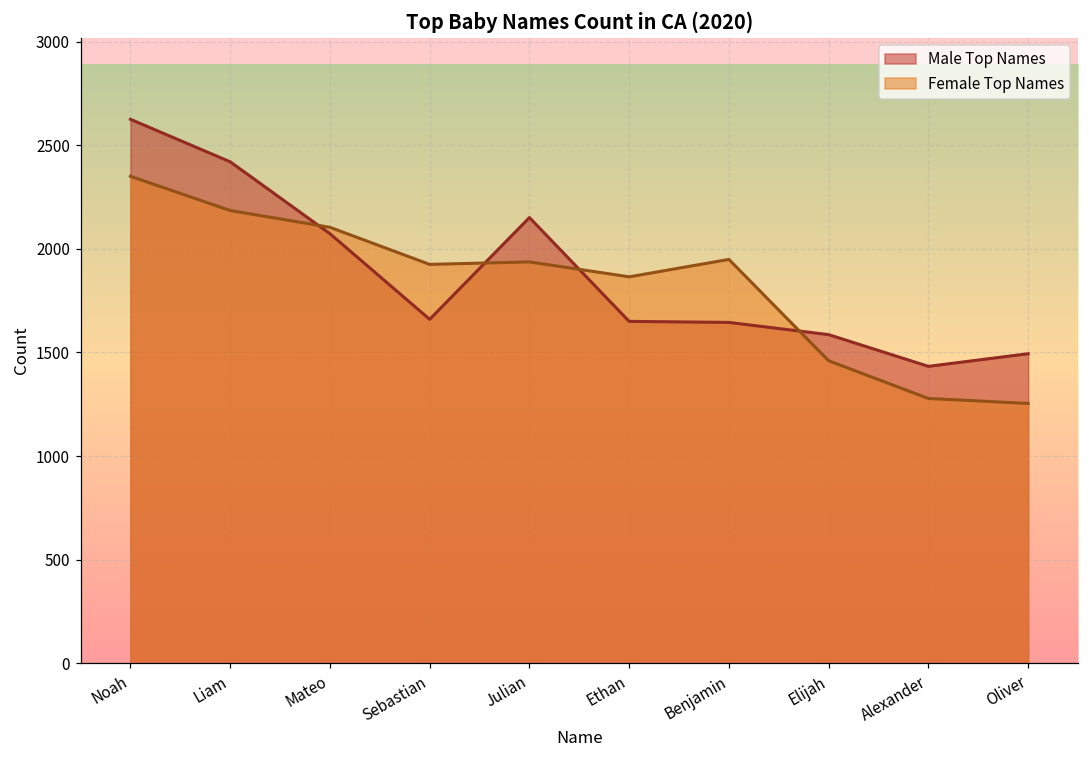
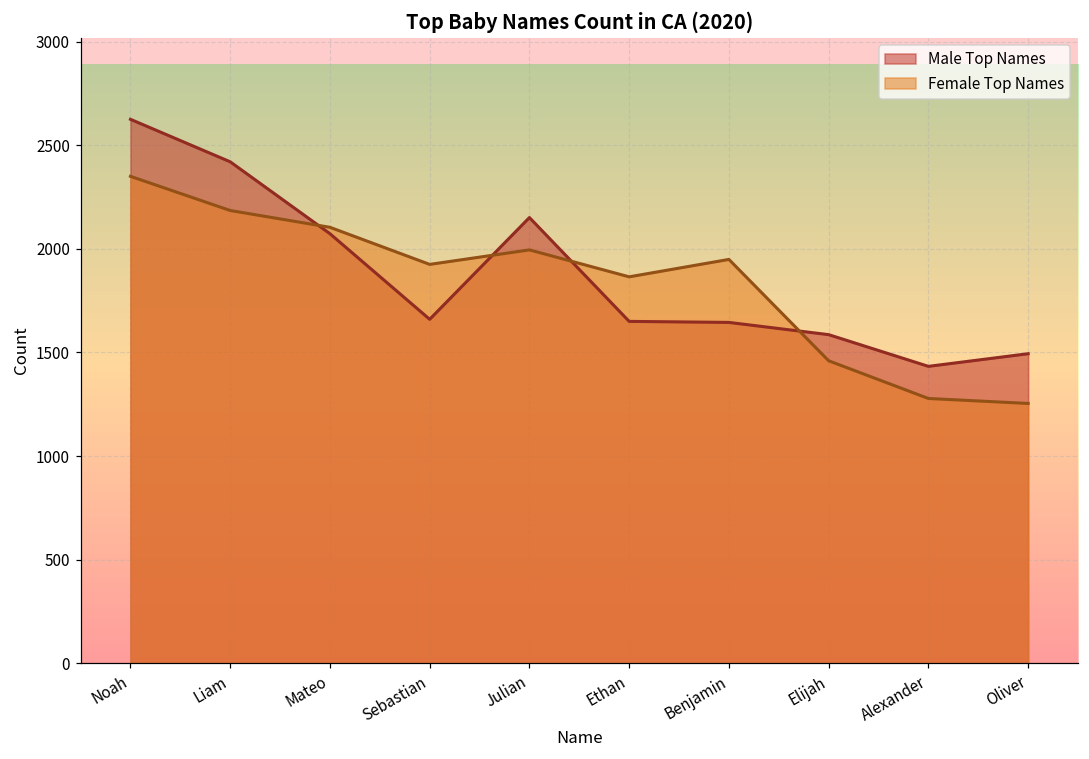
  {
    "Male Top Names": {
      "Noah": 2630,
      "Liam": 2420,
      "Mateo": 2070,
      "Sebastian": 1660,
      "Julian": 2150,
      "Ethan": 1650,
      "Benjamin": 1650,
      "Elijah": 1590,
      "Alexander": 1430,
      "Oliver": 1490
    },
    "Female Top Names": {
      "Noah": 2350,
      "Liam": 2190,
      "Mateo": 2100,
      "Sebastian": 1930,
-     "Julian": 1940,
+     "Julian": 2000,
      "Ethan": 1870,
      "Benjamin": 1950,
      "Elijah": 1460,
      "Alexander": 1280,
      "Oliver": 1250
    }
  }
